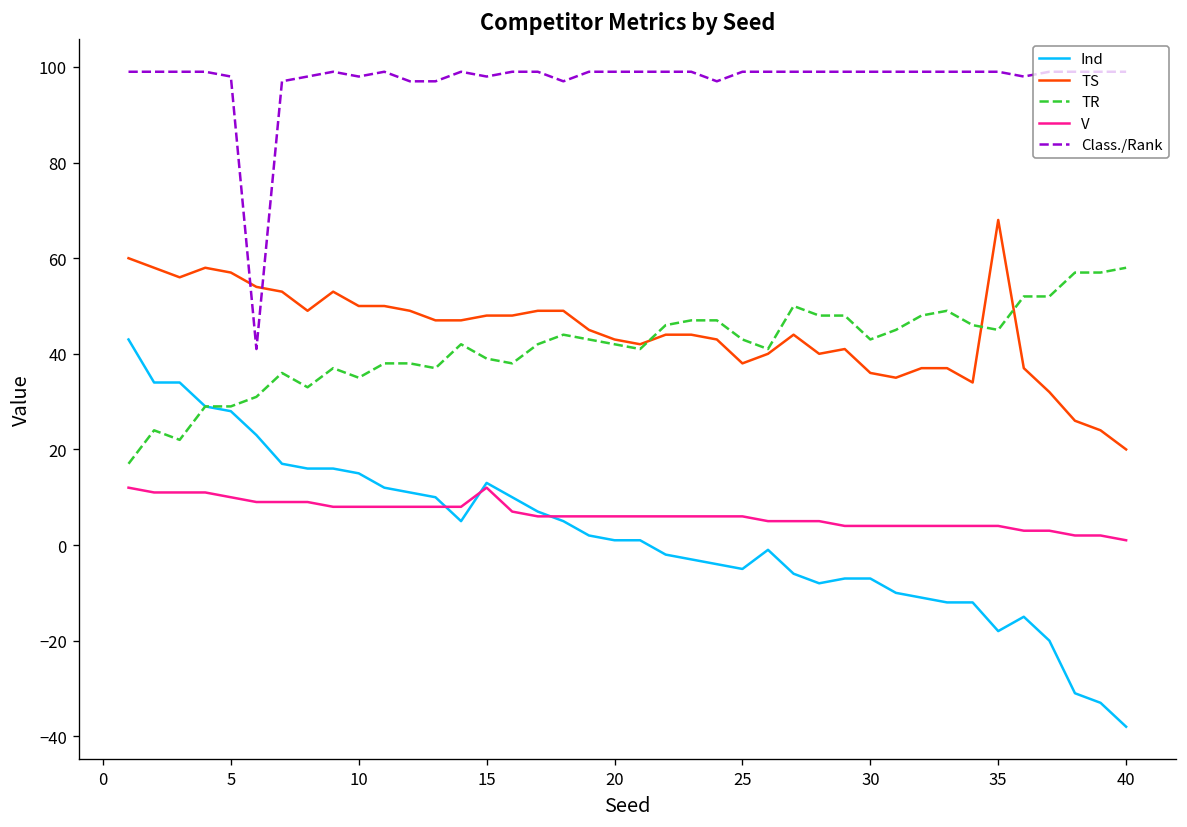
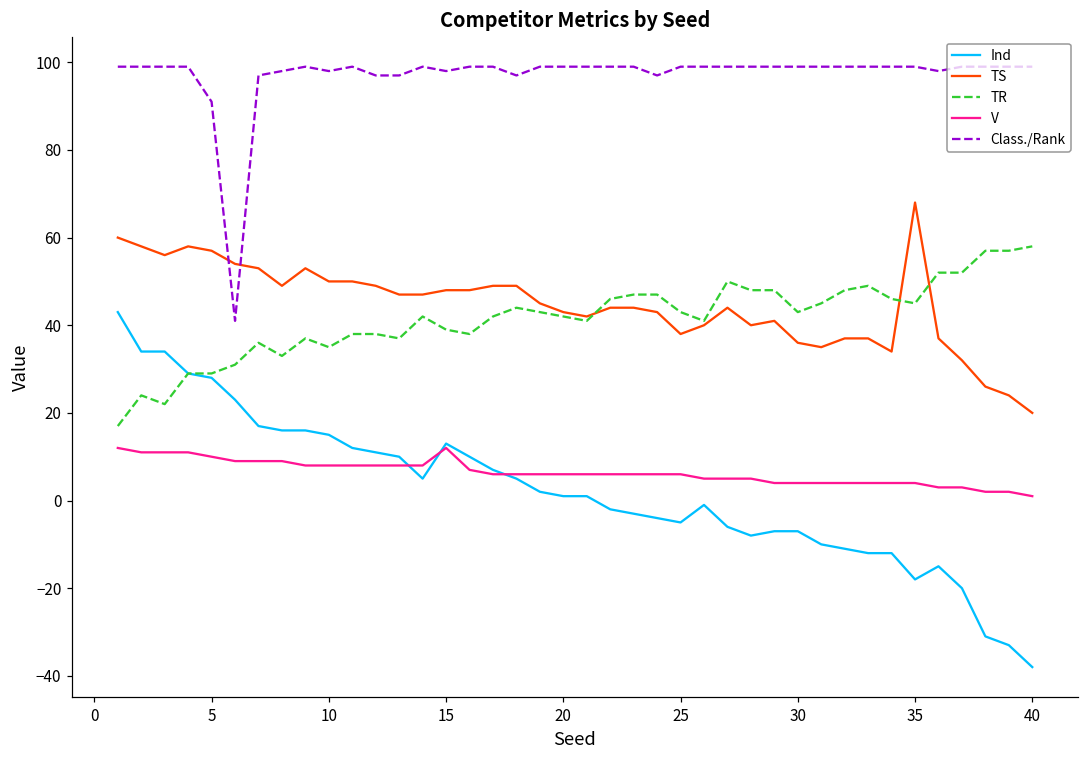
  {
    "Ind": {
      "5": 28,
      "10": 15,
      "15": 13,
      "20": 1,
      "25": -5,
      "30": -7,
      "35": -18,
      "40": -38
    },
    "TS": {
      "5": 57,
      "10": 50,
      "15": 48,
      "20": 43,
      "25": 38,
      "30": 36,
      "35": 68,
      "40": 20
    },
    "TR": {
      "5": 29,
      "10": 35,
      "15": 39,
      "20": 42,
      "25": 43,
      "30": 43,
      "35": 45,
      "40": 58
    },
    "V": {
      "5": 10,
      "10": 8,
      "15": 12,
      "20": 6,
      "25": 6,
      "30": 4,
      "35": 4,
      "40": 1
    },
    "Class./Rank": {
-     "5": 98,
+     "5": 91,
      "10": 98,
      "15": 98,
      "20": 99,
      "25": 99,
      "30": 99,
      "35": 99
    }
  }
